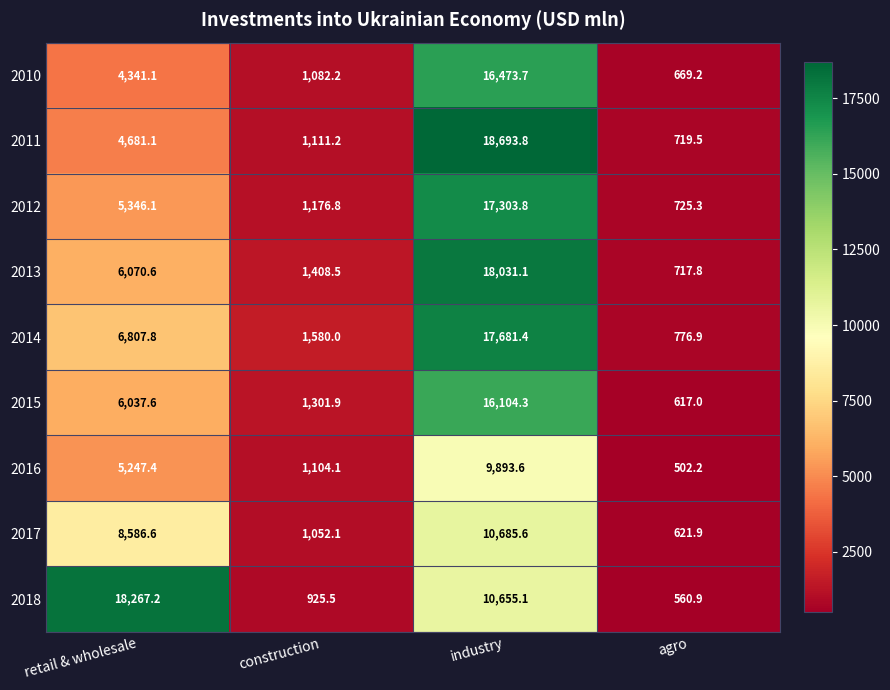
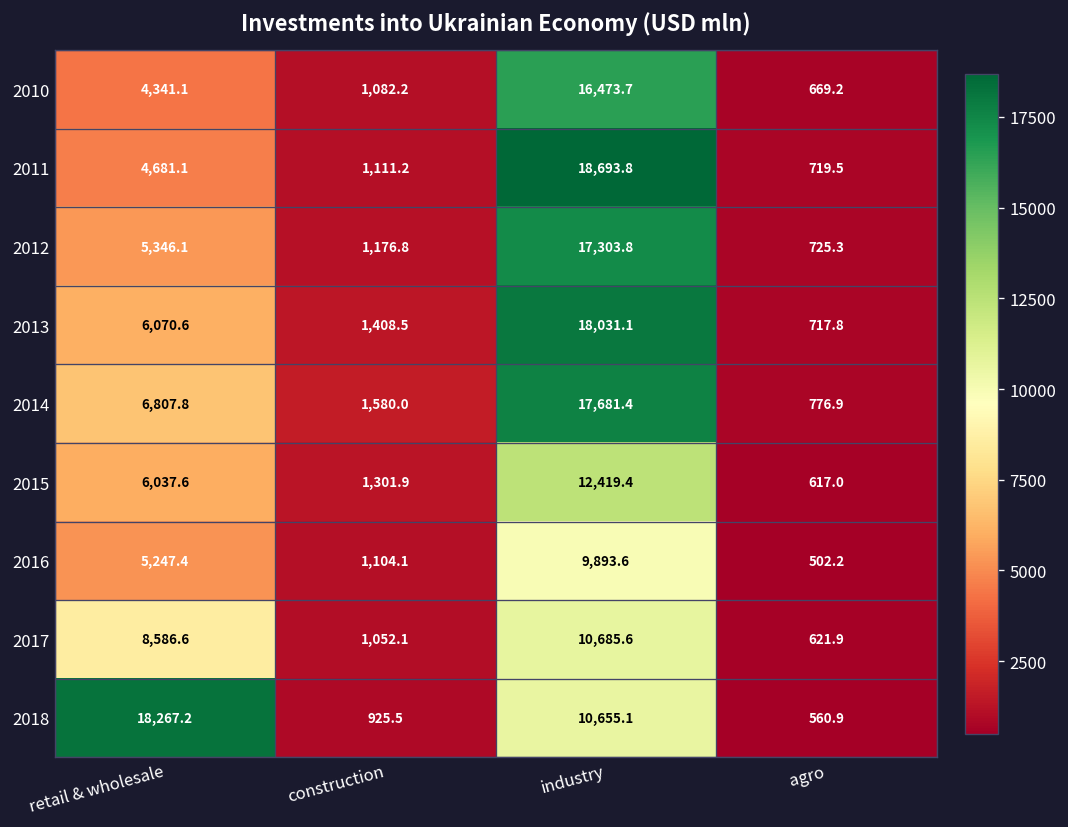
  {
    "2010": {
      "retail & wholesale": "4,341.1",
      "construction": "1,082.2",
      "industry": "16,473.7",
      "agro": "669.2"
    },
    "2011": {
      "retail & wholesale": "4,681.1",
      "construction": "1,111.2",
      "industry": "18,693.8",
      "agro": "719.5"
    },
    "2012": {
      "retail & wholesale": "5,346.1",
      "construction": "1,176.8",
      "industry": "17,303.8",
      "agro": "725.3"
    },
    "2013": {
      "retail & wholesale": "6,070.6",
      "construction": "1,408.5",
      "industry": "18,031.1",
      "agro": "717.8"
    },
    "2014": {
      "retail & wholesale": "6,807.8",
      "construction": "1,580.0",
      "industry": "17,681.4",
      "agro": "776.9"
    },
    "2015": {
      "retail & wholesale": "6,037.6",
      "construction": "1,301.9",
-     "industry": "16,104.3",
+     "industry": "12,419.4",
      "agro": "617.0"
    },
    "2016": {
      "retail & wholesale": "5,247.4",
      "construction": "1,104.1",
      "industry": "9,893.6",
      "agro": "502.2"
    },
    "2017": {
      "retail & wholesale": "8,586.6",
      "construction": "1,052.1",
      "industry": "10,685.6",
      "agro": "621.9"
    },
    "2018": {
      "retail & wholesale": "18,267.2",
      "construction": "925.5",
      "industry": "10,655.1",
      "agro": "560.9"
    }
  }
